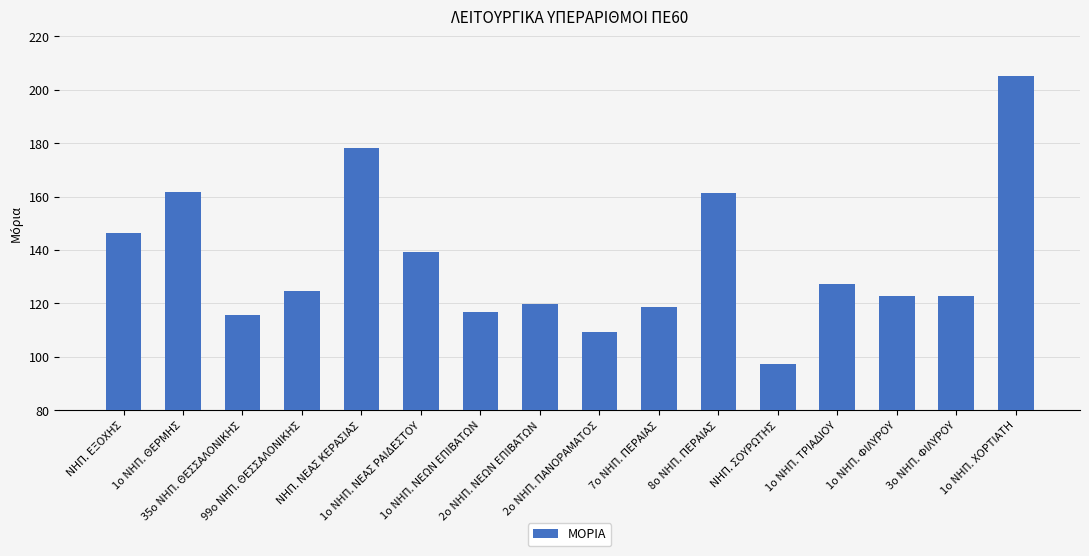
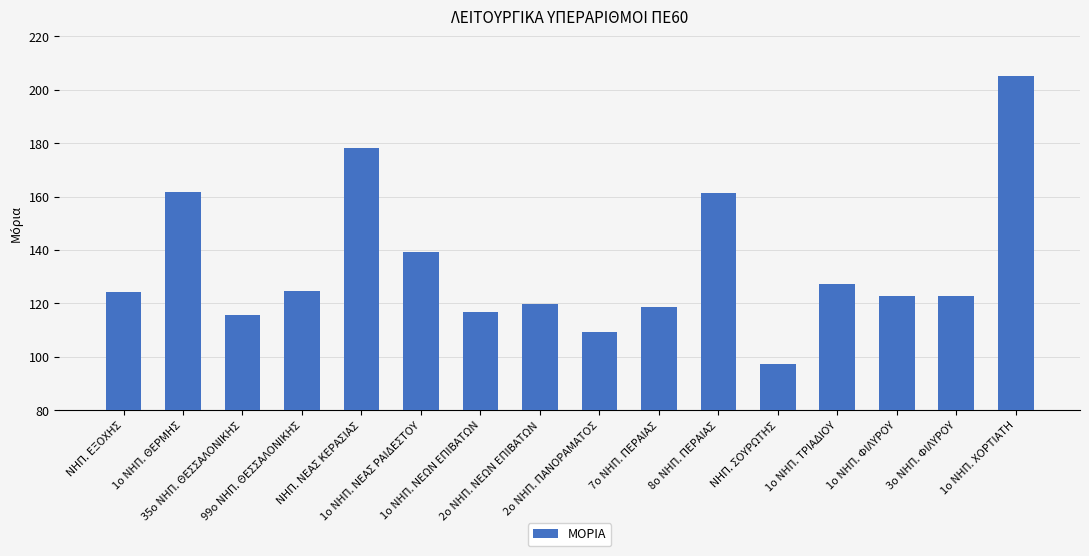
  {
-   "ΝΗΠ. ΕΞΟΧΗΣ": 146,
+   "ΝΗΠ. ΕΞΟΧΗΣ": 124,
    "1ο ΝΗΠ. ΘΕΡΜΗΣ": 162,
    "35ο ΝΗΠ. ΘΕΣΣΑΛΟΝΙΚΗΣ": 116,
    "99ο ΝΗΠ. ΘΕΣΣΑΛΟΝΙΚΗΣ": 125,
    "ΝΗΠ. ΝΕΑΣ ΚΕΡΑΣΙΑΣ": 178,
    "1ο ΝΗΠ. ΝΕΑΣ ΡΑΙΔΕΣΤΟΥ": 139,
    "1ο ΝΗΠ. ΝΕΩΝ ΕΠΙΒΑΤΩΝ": 117,
    "2ο ΝΗΠ. ΝΕΩΝ ΕΠΙΒΑΤΩΝ": 120,
    "2ο ΝΗΠ. ΠΑΝΟΡΑΜΑΤΟΣ": 109,
    "7ο ΝΗΠ. ΠΕΡΑΙΑΣ": 119,
    "8ο ΝΗΠ. ΠΕΡΑΙΑΣ": 161,
    "ΝΗΠ. ΣΟΥΡΩΤΗΣ": 97,
    "1ο ΝΗΠ. ΤΡΙΑΔΙΟΥ": 127,
    "1ο ΝΗΠ. ΦΙΛΥΡΟΥ": 123,
    "3ο ΝΗΠ. ΦΙΛΥΡΟΥ": 123,
    "1ο ΝΗΠ. ΧΟΡΤΙΑΤΗ": 205
  }
